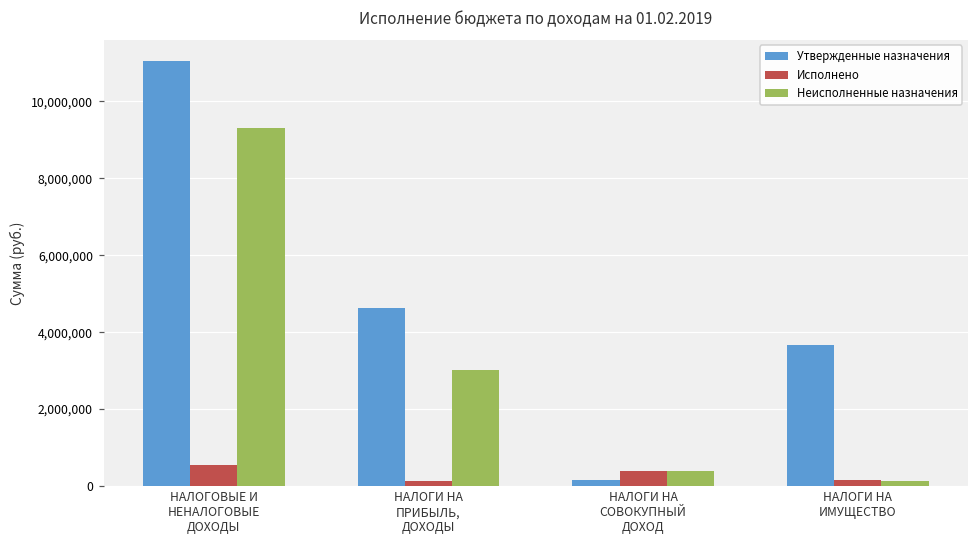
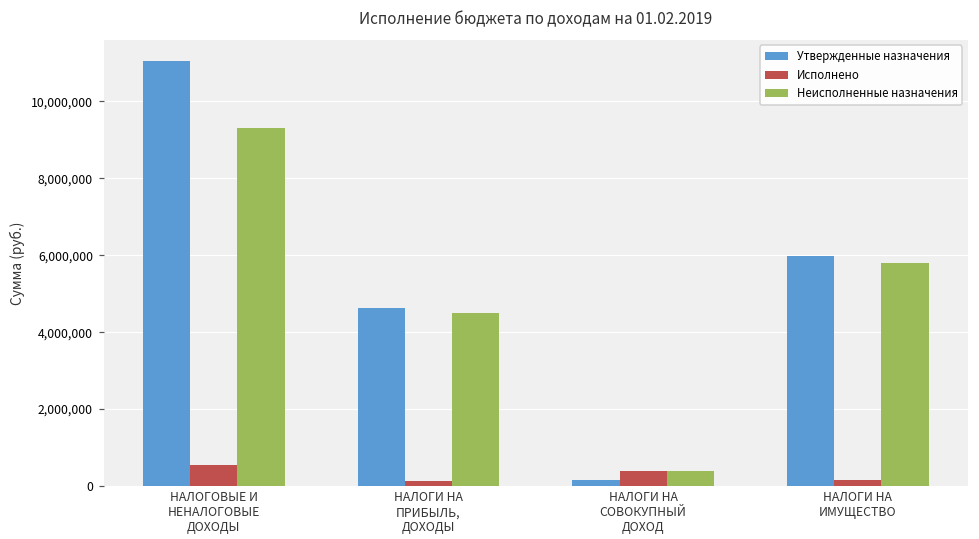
  {
    "Утвержденные назначения": {
      "НАЛОГОВЫЕ И НЕНАЛОГОВЫЕ ДОХОДЫ": "11,000,000",
      "НАЛОГИ НА ПРИБЫЛЬ, ДОХОДЫ": "4,600,000",
      "НАЛОГИ НА СОВОКУПНЫЙ ДОХОД": "200,000",
-     "НАЛОГИ НА ИМУЩЕСТВО": "3,700,000"
+     "НАЛОГИ НА ИМУЩЕСТВО": "6,000,000"
    },
    "Исполнено": {
      "НАЛОГОВЫЕ И НЕНАЛОГОВЫЕ ДОХОДЫ": "600,000",
      "НАЛОГИ НА ПРИБЫЛЬ, ДОХОДЫ": "100,000",
      "НАЛОГИ НА СОВОКУПНЫЙ ДОХОД": "400,000",
      "НАЛОГИ НА ИМУЩЕСТВО": "200,000"
    },
    "Неисполненные назначения": {
      "НАЛОГОВЫЕ И НЕНАЛОГОВЫЕ ДОХОДЫ": "9,300,000",
-     "НАЛОГИ НА ПРИБЫЛЬ, ДОХОДЫ": "3,000,000",
+     "НАЛОГИ НА ПРИБЫЛЬ, ДОХОДЫ": "4,500,000",
      "НАЛОГИ НА СОВОКУПНЫЙ ДОХОД": "400,000",
-     "НАЛОГИ НА ИМУЩЕСТВО": "100,000"
+     "НАЛОГИ НА ИМУЩЕСТВО": "5,800,000"
    }
  }
